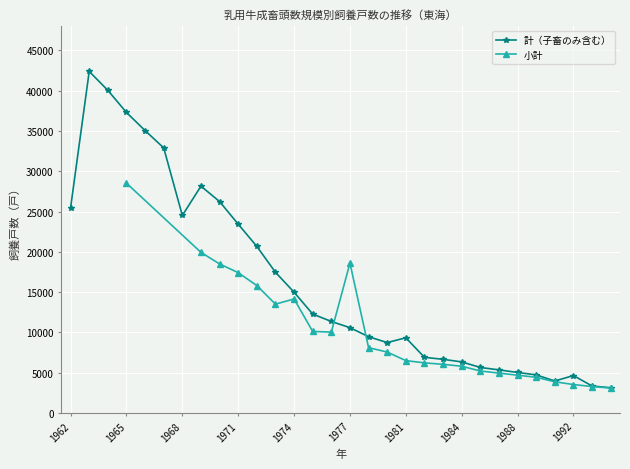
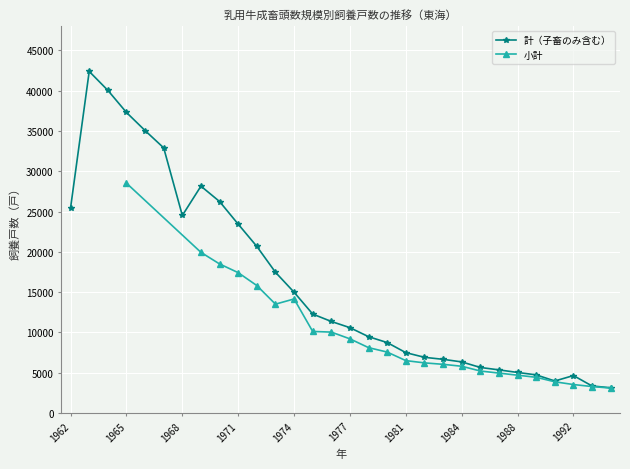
  {
    "計（子畜のみ含む）": {
      "1962": 25000,
      "1965": 37000,
      "1968": 25000,
      "1971": 23000,
      "1974": 15000,
      "1977": 11000,
-     "1981": 9000,
+     "1981": 7000,
      "1984": 6000,
      "1988": 5000,
      "1992": 5000
    },
    "小計": {
      "1965": 29000,
      "1971": 17000,
      "1974": 14000,
-     "1977": 19000,
+     "1977": 9000,
      "1981": 6000,
      "1984": 6000,
      "1988": 5000,
      "1992": 4000
    }
  }
